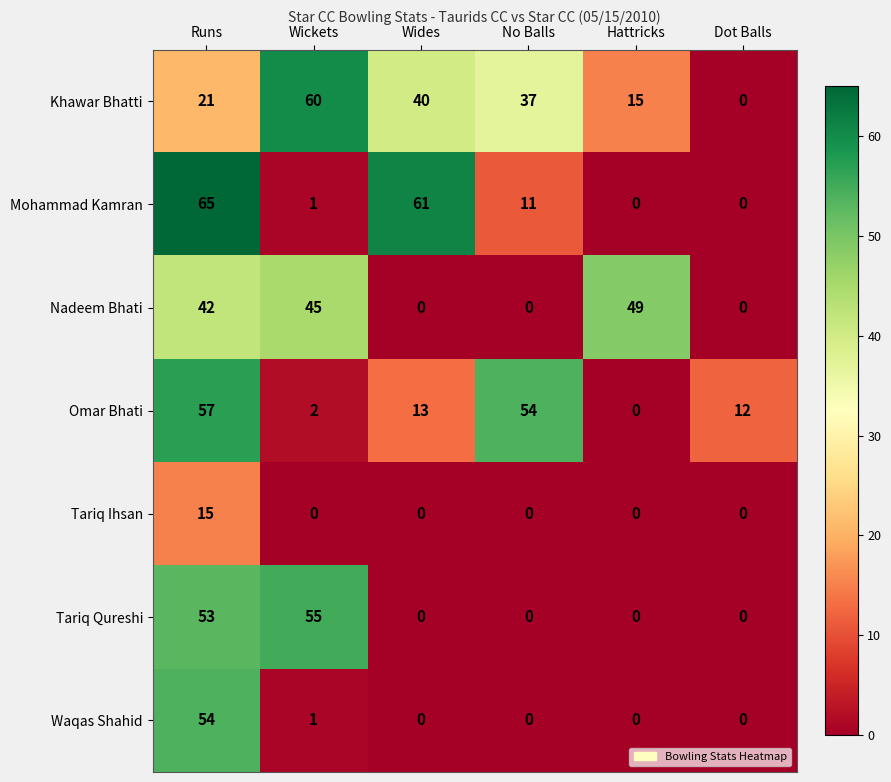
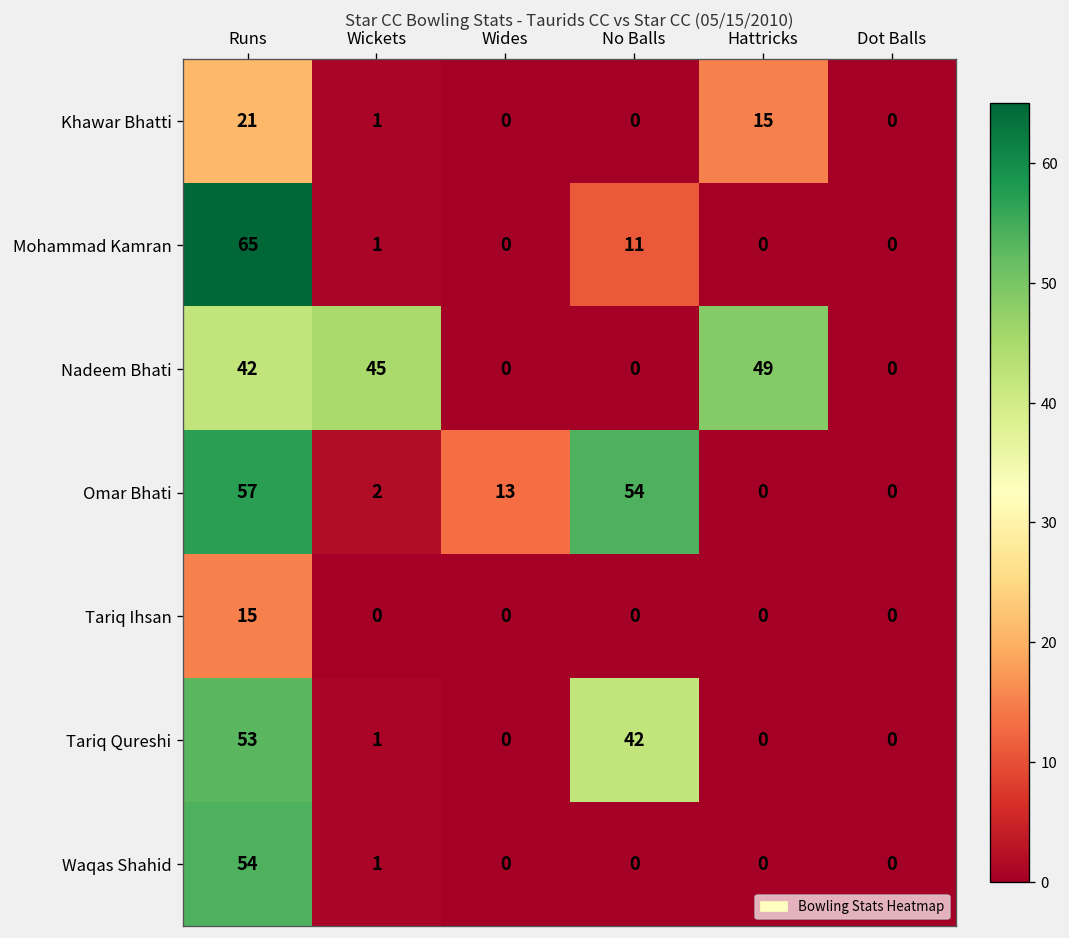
  {
    "Khawar Bhatti": {
      "Runs": 21,
-     "Wickets": 60,
-     "Wides": 40,
-     "No Balls": 37,
+     "Wickets": 1,
+     "Wides": 0,
+     "No Balls": 0,
      "Hattricks": 15,
      "Dot Balls": 0
    },
    "Mohammad Kamran": {
      "Runs": 65,
      "Wickets": 1,
-     "Wides": 61,
+     "Wides": 0,
      "No Balls": 11,
      "Hattricks": 0,
      "Dot Balls": 0
    },
    "Nadeem Bhati": {
      "Runs": 42,
      "Wickets": 45,
      "Wides": 0,
      "No Balls": 0,
      "Hattricks": 49,
      "Dot Balls": 0
    },
    "Omar Bhati": {
      "Runs": 57,
      "Wickets": 2,
      "Wides": 13,
      "No Balls": 54,
      "Hattricks": 0,
-     "Dot Balls": 12
+     "Dot Balls": 0
    },
    "Tariq Ihsan": {
      "Runs": 15,
      "Wickets": 0,
      "Wides": 0,
      "No Balls": 0,
      "Hattricks": 0,
      "Dot Balls": 0
    },
    "Tariq Qureshi": {
      "Runs": 53,
-     "Wickets": 55,
+     "Wickets": 1,
      "Wides": 0,
-     "No Balls": 0,
+     "No Balls": 42,
      "Hattricks": 0,
      "Dot Balls": 0
    },
    "Waqas Shahid": {
      "Runs": 54,
      "Wickets": 1,
      "Wides": 0,
      "No Balls": 0,
      "Hattricks": 0,
      "Dot Balls": 0
    }
  }
